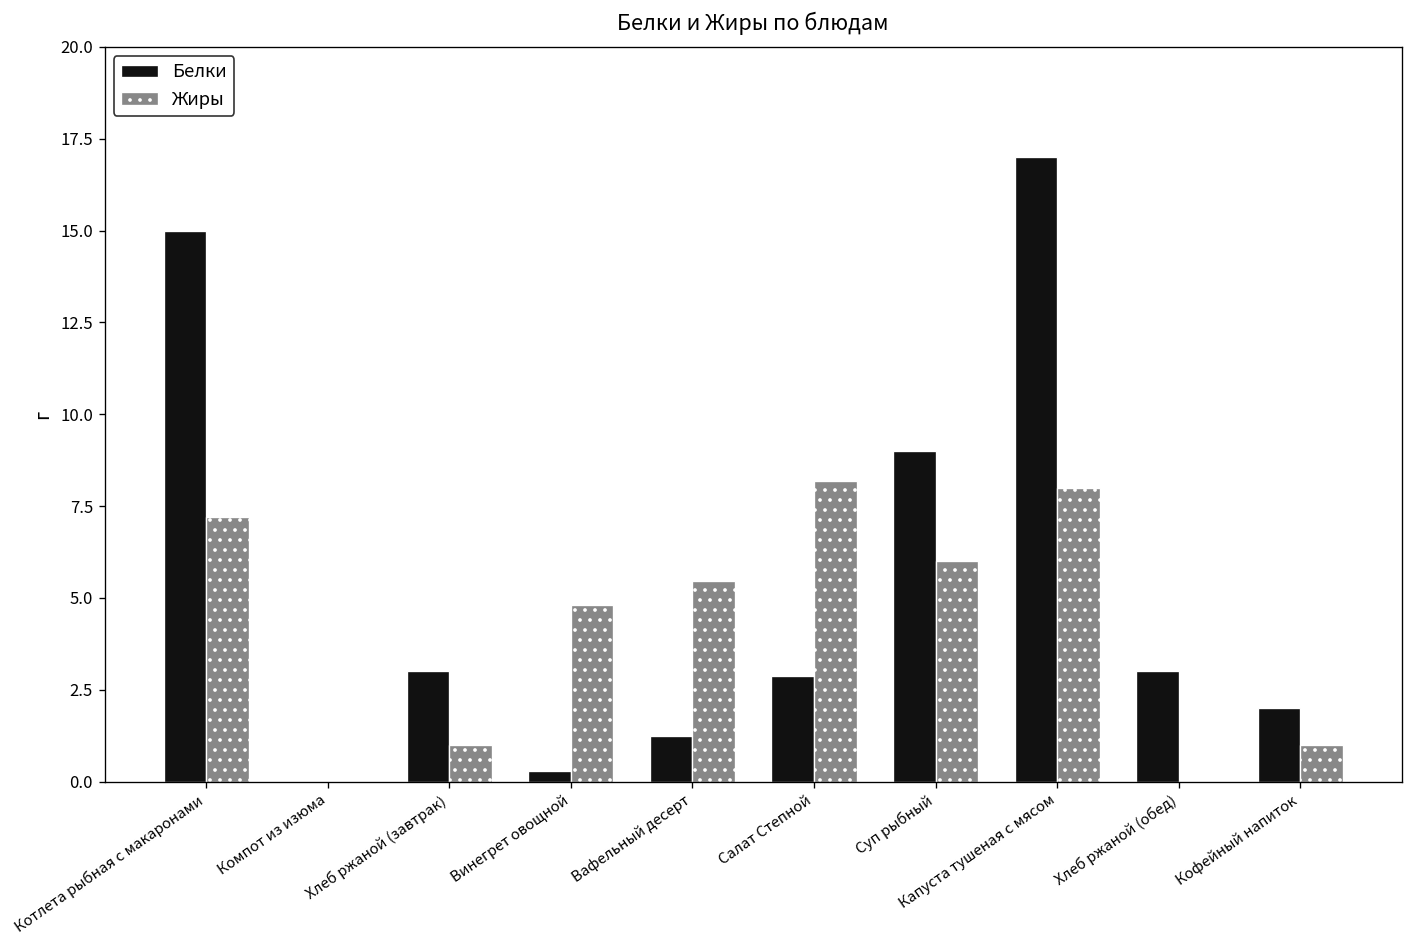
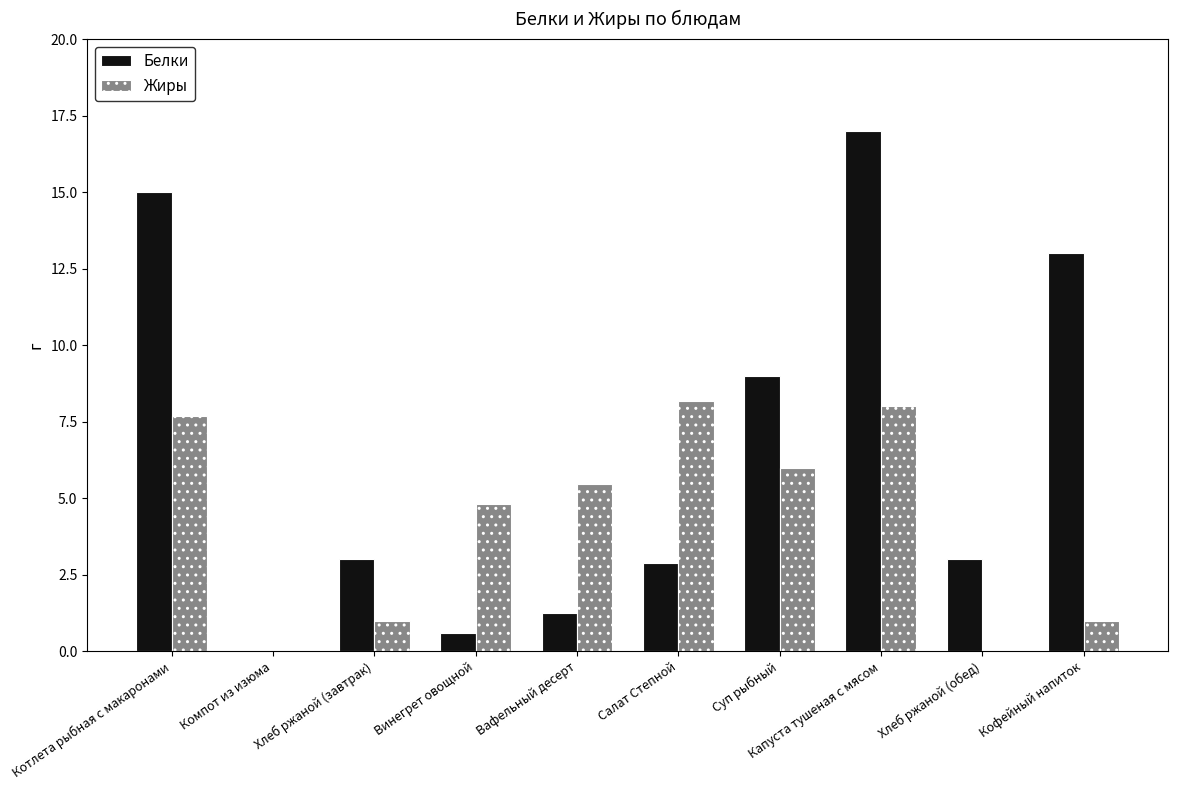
  {
    "Белки": {
      "Котлета рыбная с макаронами": 15.0,
      "Компот из изюма": 0.0,
      "Хлеб ржаной (завтрак)": 3.0,
-     "Винегрет овощной": 0.3,
+     "Винегрет овощной": 0.6,
      "Вафельный десерт": 1.2,
      "Салат Степной": 2.9,
      "Суп рыбный": 9.0,
      "Капуста тушеная с мясом": 17.0,
      "Хлеб ржаной (обед)": 3.0,
-     "Кофейный напиток": 2
+     "Кофейный напиток": 13
    },
    "Жиры": {
-     "Котлета рыбная с макаронами": 7.2,
+     "Котлета рыбная с макаронами": 7.7,
      "Компот из изюма": 0.0,
      "Хлеб ржаной (завтрак)": 1.0,
      "Винегрет овощной": 4.8,
      "Вафельный десерт": 5.5,
      "Салат Степной": 8.2,
      "Суп рыбный": 6.0,
      "Капуста тушеная с мясом": 8.0,
      "Хлеб ржаной (обед)": 0.0,
      "Кофейный напиток": 1.0
    }
  }
